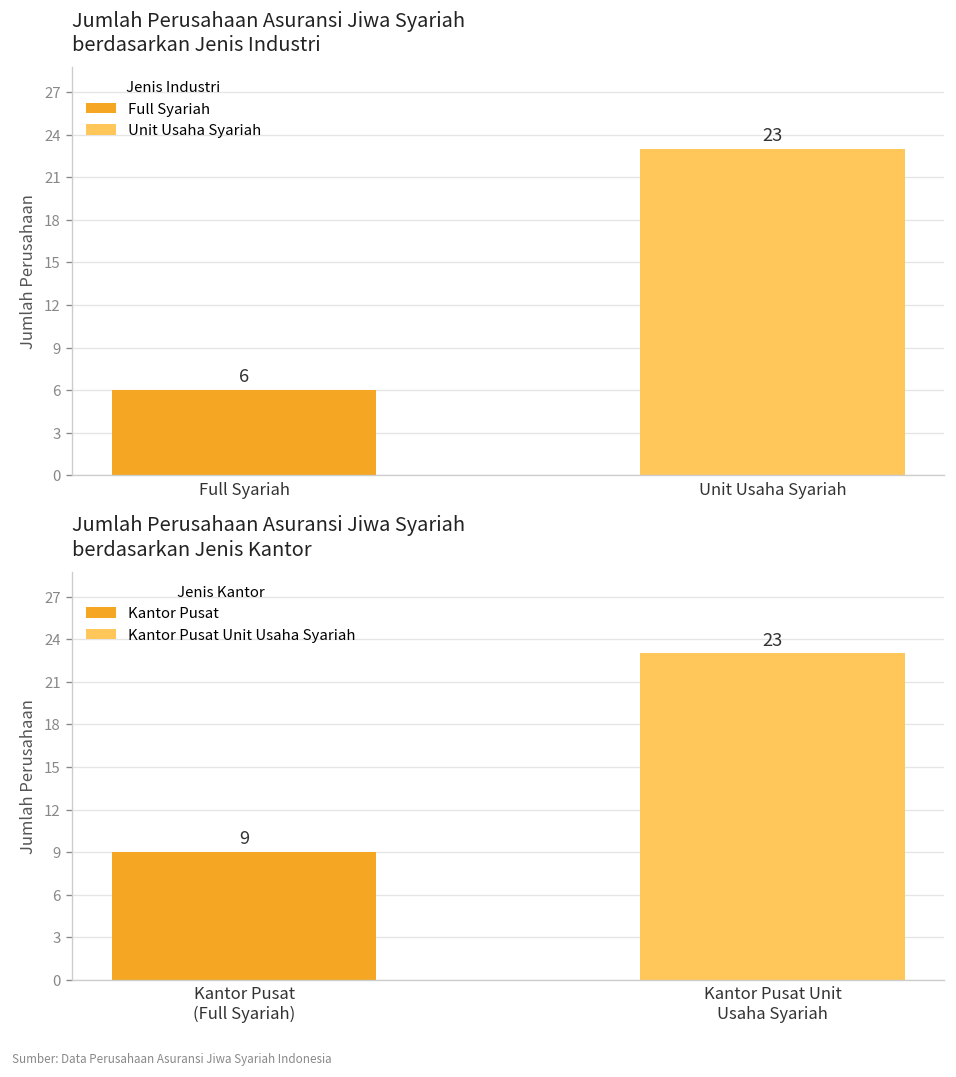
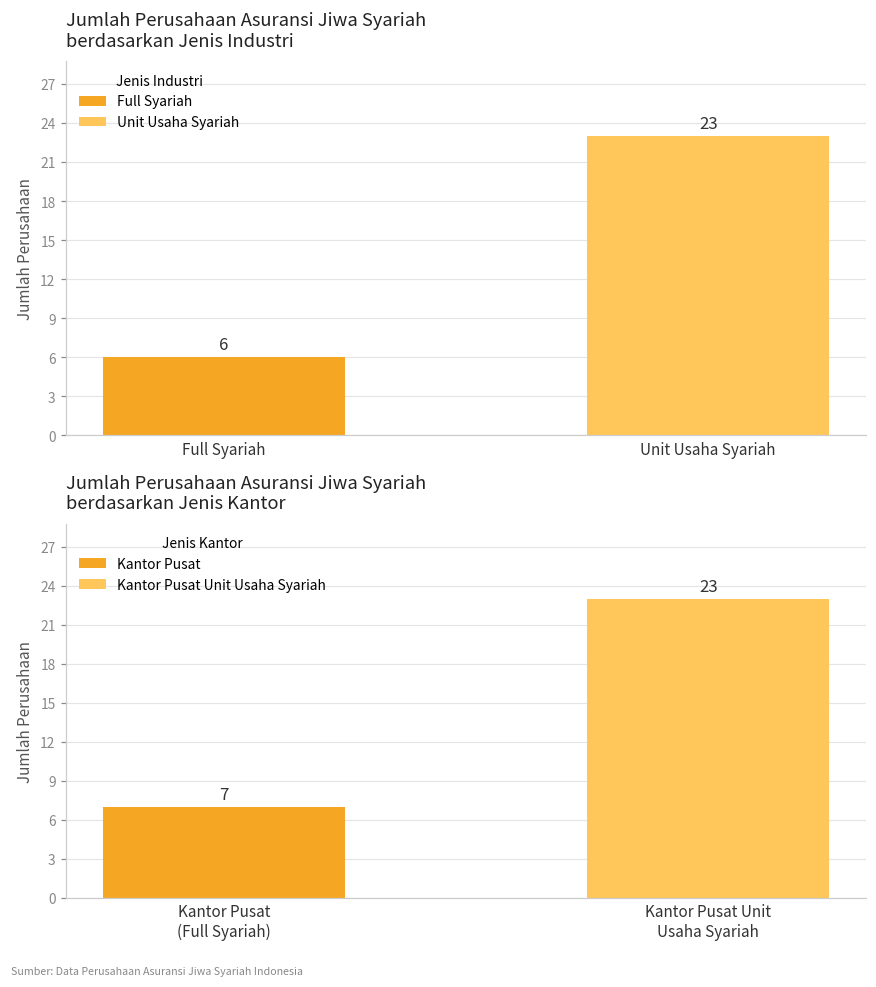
  {
    "Jumlah Perusahaan Asuransi Jiwa Syariah berdasarkan Jenis Industri": {
      "Full Syariah": 6,
      "Unit Usaha Syariah": 23
    },
    "Jumlah Perusahaan Asuransi Jiwa Syariah berdasarkan Jenis Kantor": {
-     "Kantor Pusat (Full Syariah)": 9,
+     "Kantor Pusat (Full Syariah)": 7,
      "Kantor Pusat Unit Usaha Syariah": 23
    }
  }
